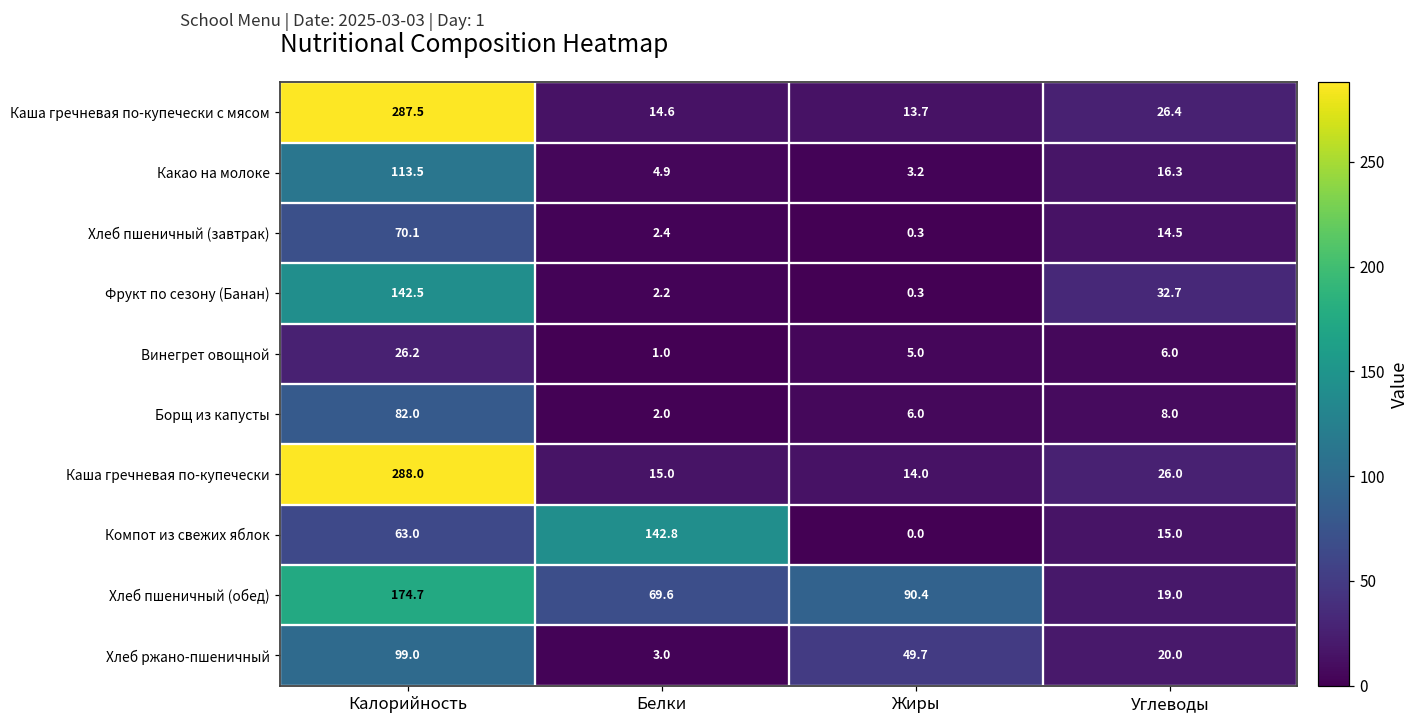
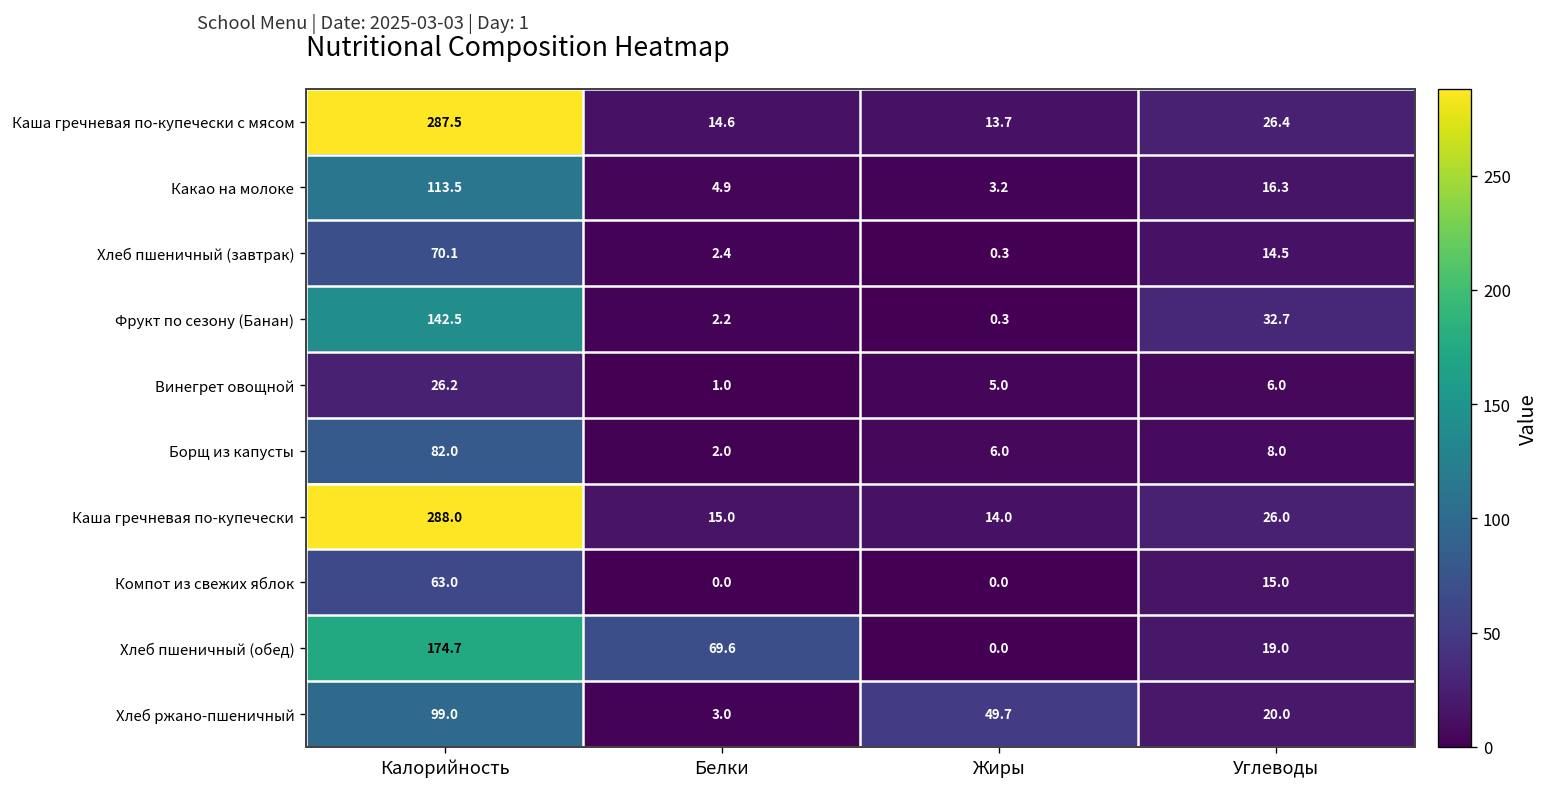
  {
    "Каша гречневая по-купечески с мясом": {
      "Калорийность": 287.5,
      "Белки": 14.6,
      "Жиры": 13.7,
      "Углеводы": 26.4
    },
    "Какао на молоке": {
      "Калорийность": 113.5,
      "Белки": 4.9,
      "Жиры": 3.2,
      "Углеводы": 16.3
    },
    "Хлеб пшеничный (завтрак)": {
      "Калорийность": 70.1,
      "Белки": 2.4,
      "Жиры": 0.3,
      "Углеводы": 14.5
    },
    "Фрукт по сезону (Банан)": {
      "Калорийность": 142.5,
      "Белки": 2.2,
      "Жиры": 0.3,
      "Углеводы": 32.7
    },
    "Винегрет овощной": {
      "Калорийность": 26.2,
      "Белки": 1.0,
      "Жиры": 5.0,
      "Углеводы": 6.0
    },
    "Борщ из капусты": {
      "Калорийность": 82.0,
      "Белки": 2.0,
      "Жиры": 6.0,
      "Углеводы": 8.0
    },
    "Каша гречневая по-купечески": {
      "Калорийность": 288.0,
      "Белки": 15.0,
      "Жиры": 14.0,
      "Углеводы": 26.0
    },
    "Компот из свежих яблок": {
      "Калорийность": 63.0,
-     "Белки": 142.8,
+     "Белки": 0.0,
      "Жиры": 0.0,
      "Углеводы": 15.0
    },
    "Хлеб пшеничный (обед)": {
      "Калорийность": 174.7,
      "Белки": 69.6,
-     "Жиры": 90.4,
+     "Жиры": 0.0,
      "Углеводы": 19.0
    },
    "Хлеб ржано-пшеничный": {
      "Калорийность": 99.0,
      "Белки": 3.0,
      "Жиры": 49.7,
      "Углеводы": 20.0
    }
  }
